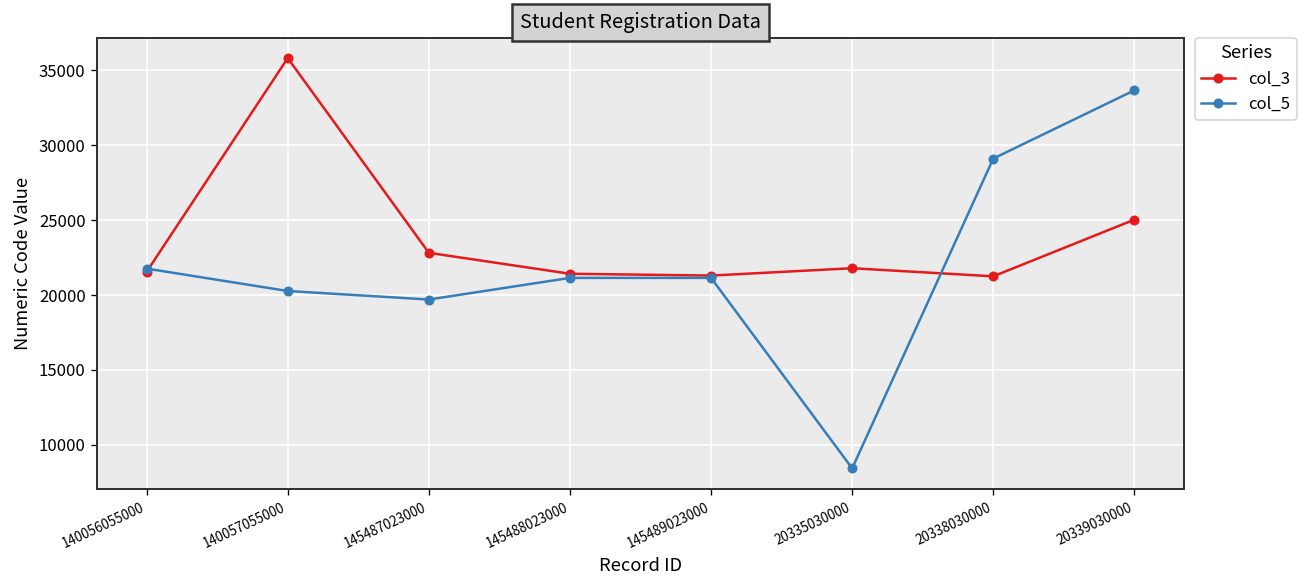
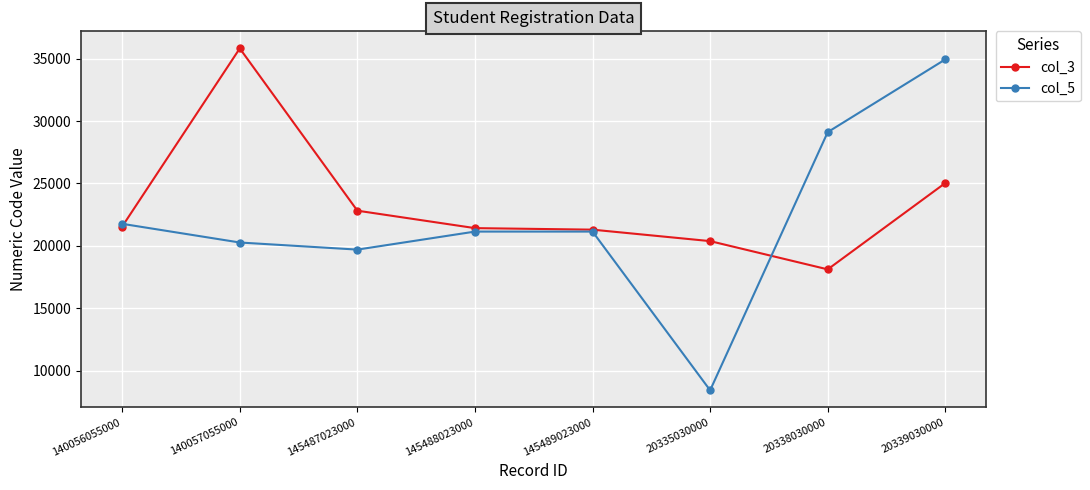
  {
    "col_3": {
      "140056055000": 21600,
      "140057055000": 35800,
      "145487023000": 22800,
      "145488023000": 21400,
-     "20335030000": 21800,
-     "20338030000": 21300,
+     "20335030000": 20400,
+     "20338030000": 18100,
      "20339030000": 25000
    },
    "col_5": {
      "140056055000": 21800,
      "140057055000": 20300,
      "145487023000": 19700,
      "145488023000": 21100,
      "20335030000": 8400,
      "20338030000": 29100,
-     "20339030000": 33700
+     "20339030000": 34900
    }
  }
